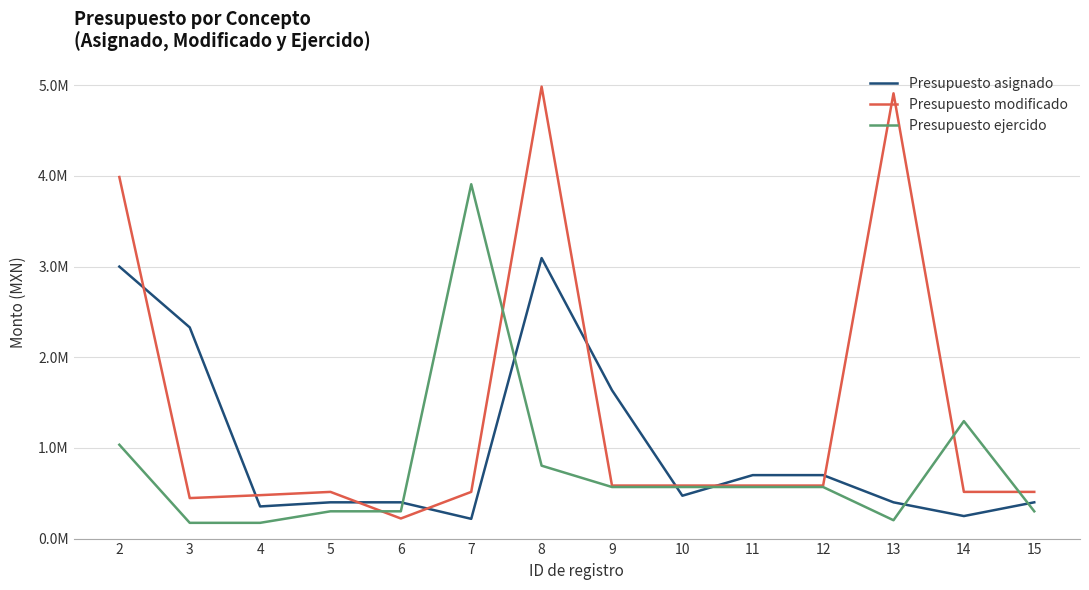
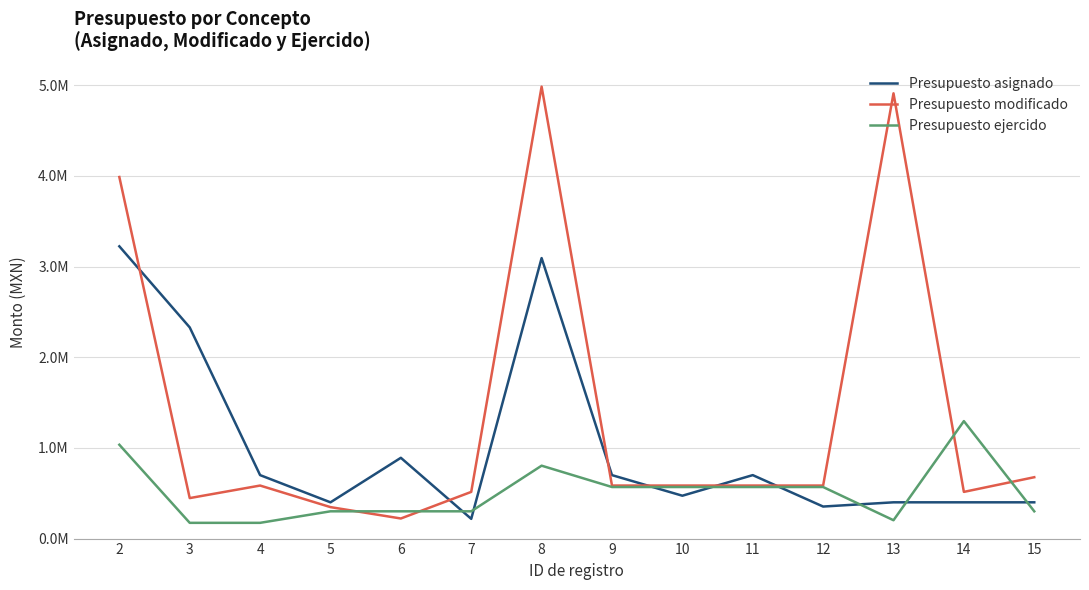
  {
    "Presupuesto asignado": {
-     "2": 3000000,
+     "2": 3200000,
      "3": 2300000,
-     "4": 400000,
+     "4": 700000,
      "5": 400000,
-     "6": 400000,
+     "6": 900000,
      "7": 200000,
      "8": 3100000,
-     "9": 1600000,
+     "9": 700000,
      "10": 500000,
      "11": 700000,
-     "12": 700000,
+     "12": 400000,
      "13": 400000,
-     "14": 200000,
+     "14": 400000,
      "15": 400000
    },
    "Presupuesto modificado": {
      "2": 4000000,
      "3": 400000,
-     "4": 500000,
-     "5": 500000,
+     "4": 600000,
+     "5": 300000,
      "6": 200000,
      "7": 500000,
      "8": 5000000,
      "13": 4900000,
      "14": 500000,
-     "15": 500000
+     "15": 700000
    },
    "Presupuesto ejercido": {
      "2": 1000000,
      "3": 200000,
      "4": 200000,
      "5": 300000,
      "6": 300000,
-     "7": 3900000,
+     "7": 300000,
      "8": 800000,
      "13": 200000,
      "14": 1300000,
      "15": 300000
    }
  }
